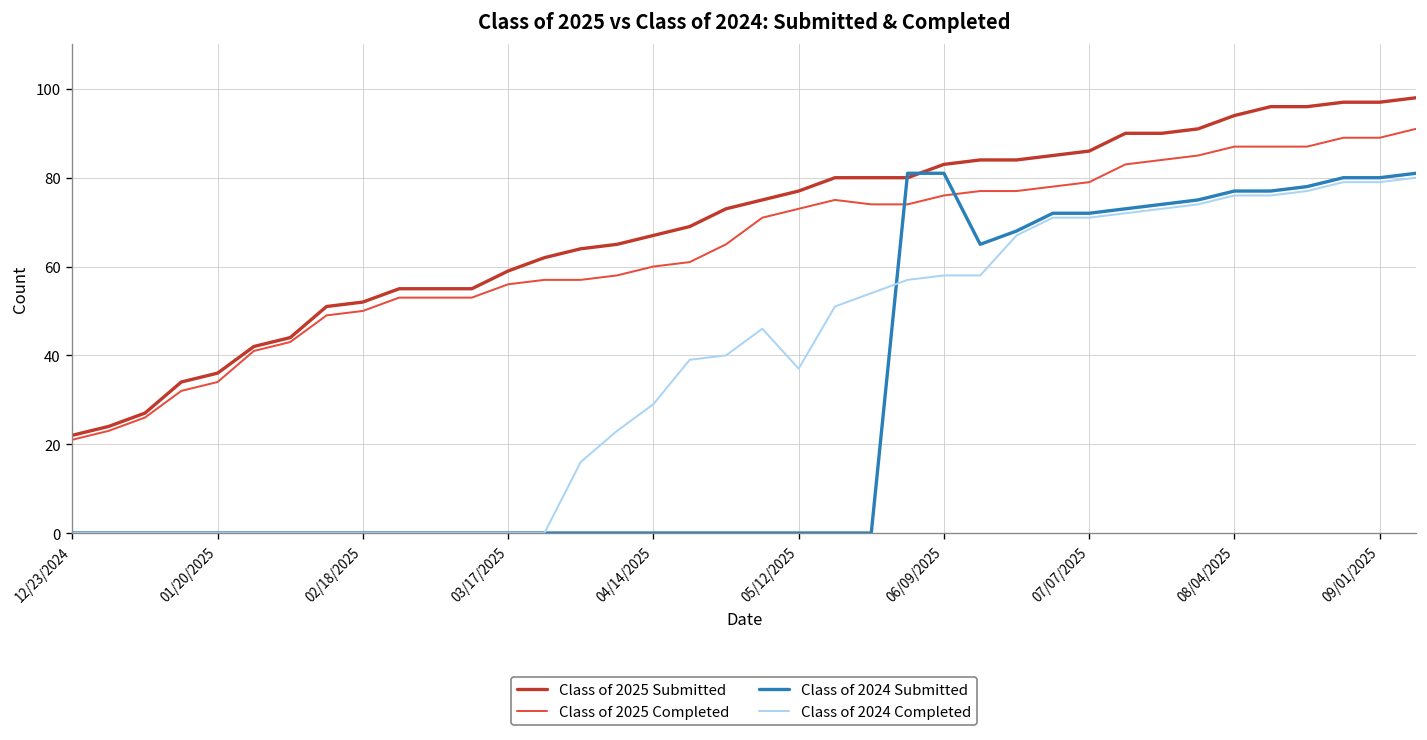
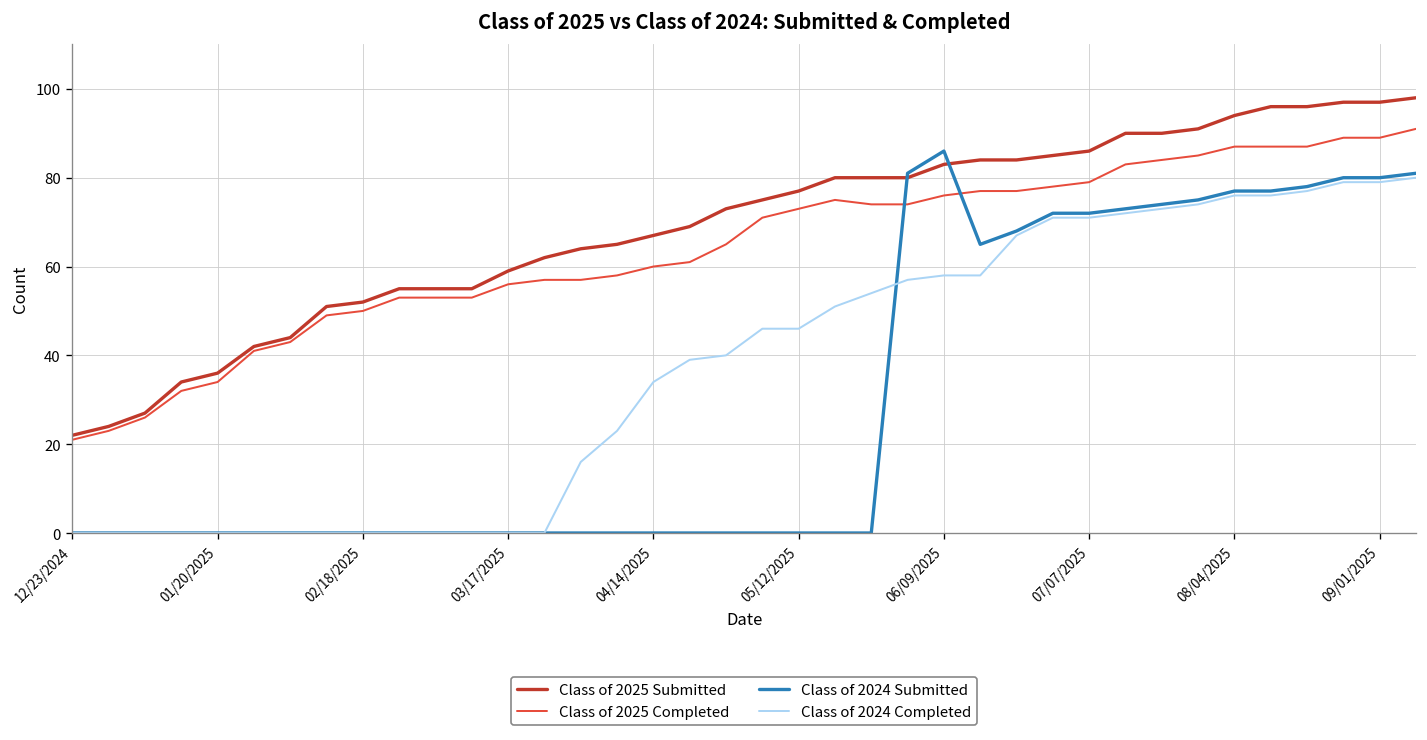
  {
    "Class of 2024 Submitted": {
      "04/14/2025": 0,
      "05/12/2025": 0,
-     "06/09/2025": 81,
+     "06/09/2025": 86,
      "07/07/2025": 72,
      "08/04/2025": 77,
      "09/01/2025": 80
    },
    "Class of 2024 Completed": {
-     "04/14/2025": 29,
-     "05/12/2025": 37,
+     "04/14/2025": 34,
+     "05/12/2025": 46,
      "06/09/2025": 58,
      "07/07/2025": 71,
      "08/04/2025": 76,
      "09/01/2025": 79
    }
  }
